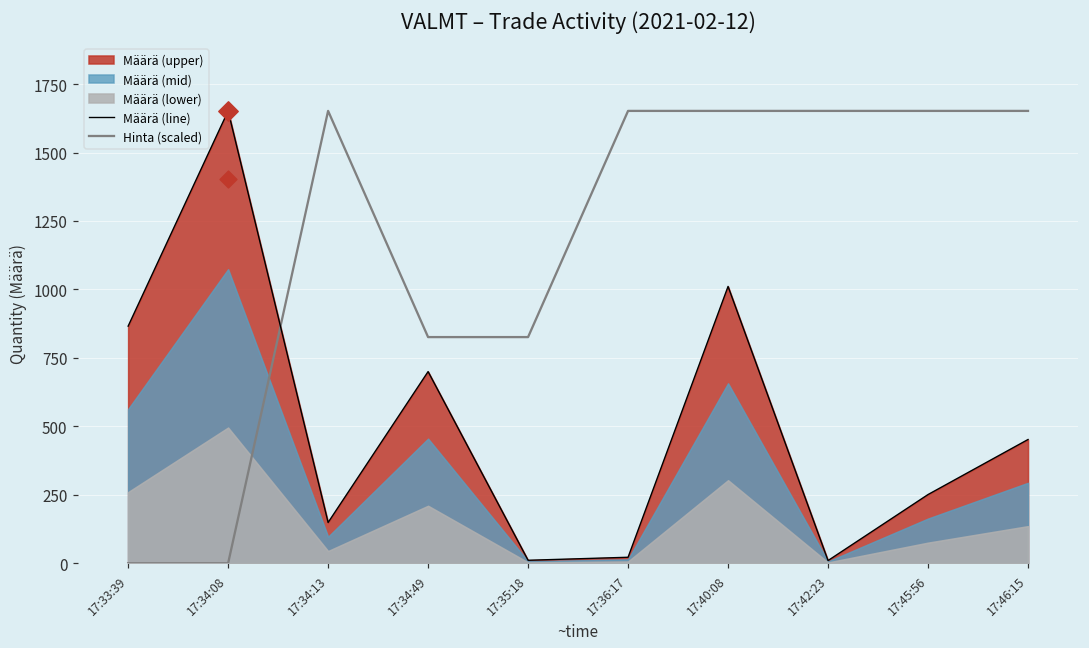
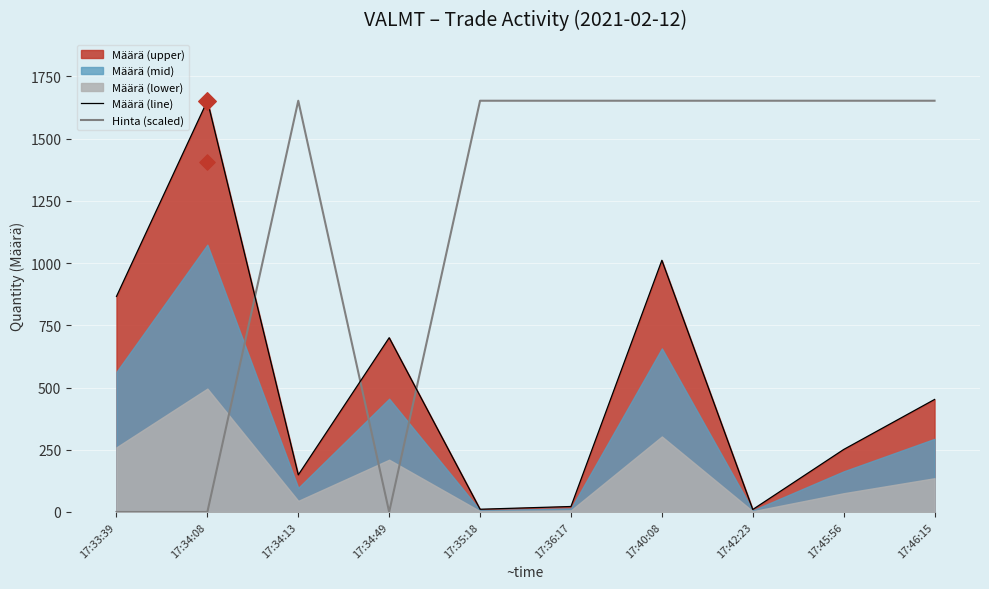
  {
    "Hinta (scaled)": {
      "17:33:39": 0,
      "17:34:08": 0,
      "17:34:13": 1650,
-     "17:34:49": 830,
-     "17:35:18": 830,
+     "17:34:49": 0,
+     "17:35:18": 1650,
      "17:36:17": 1650,
      "17:40:08": 1650,
      "17:42:23": 1650,
      "17:45:56": 1650,
      "17:46:15": 1650
    }
  }
